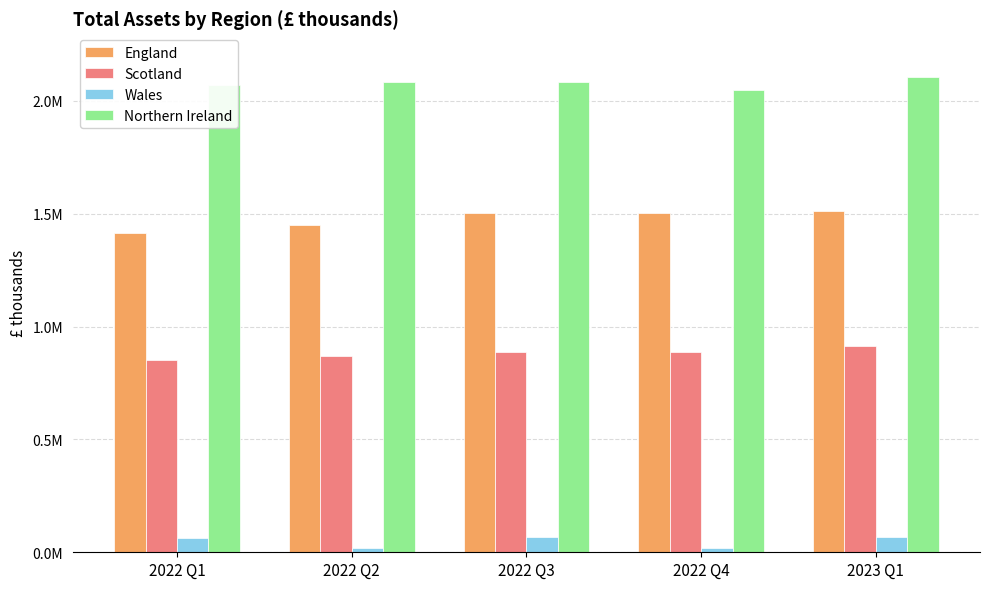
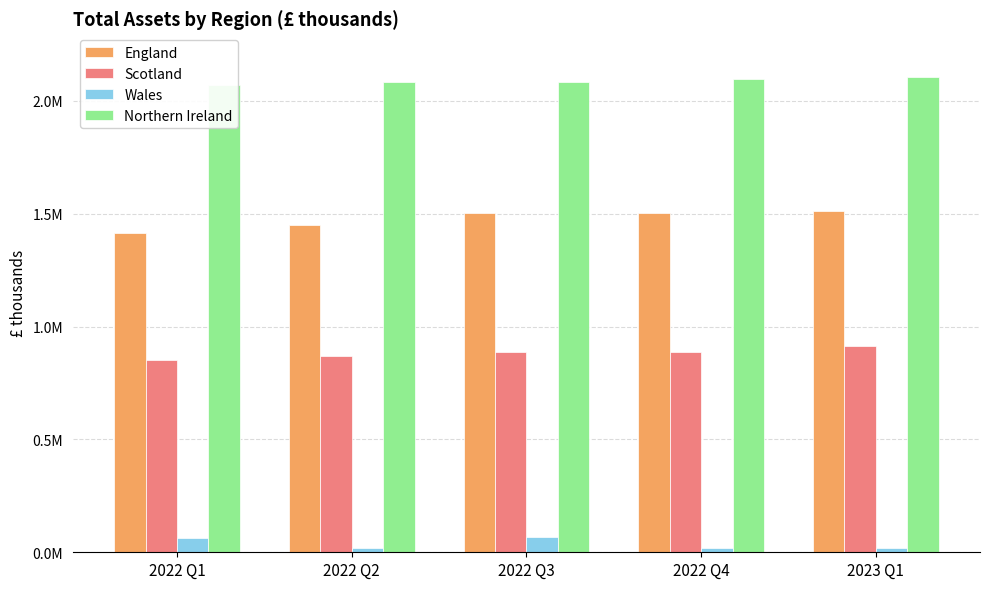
  {
    "Wales": {
      "2022 Q1": 60000,
      "2022 Q2": 20000,
      "2022 Q3": 70000,
      "2022 Q4": 20000,
-     "2023 Q1": 70000
+     "2023 Q1": 20000
    },
    "Northern Ireland": {
      "2022 Q2": 2080000,
      "2022 Q3": 2080000,
-     "2022 Q4": 2050000,
+     "2022 Q4": 2100000,
      "2023 Q1": 2110000
    }
  }
